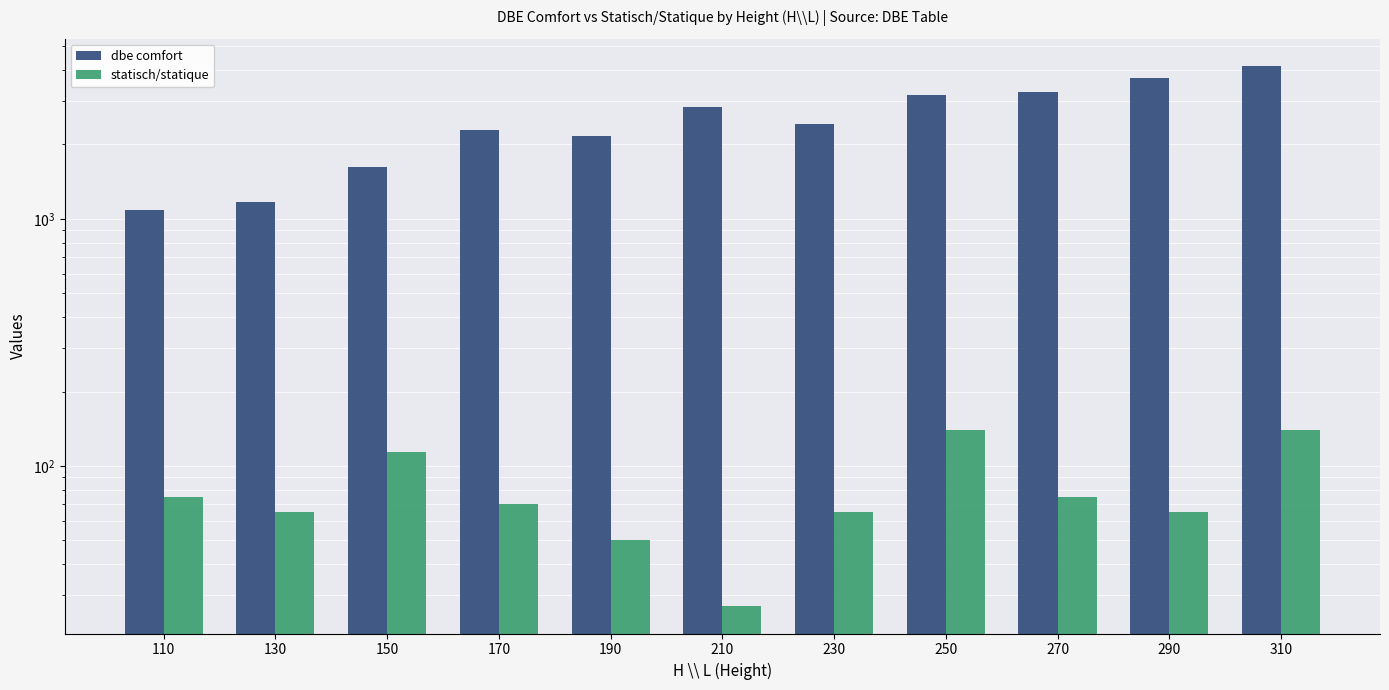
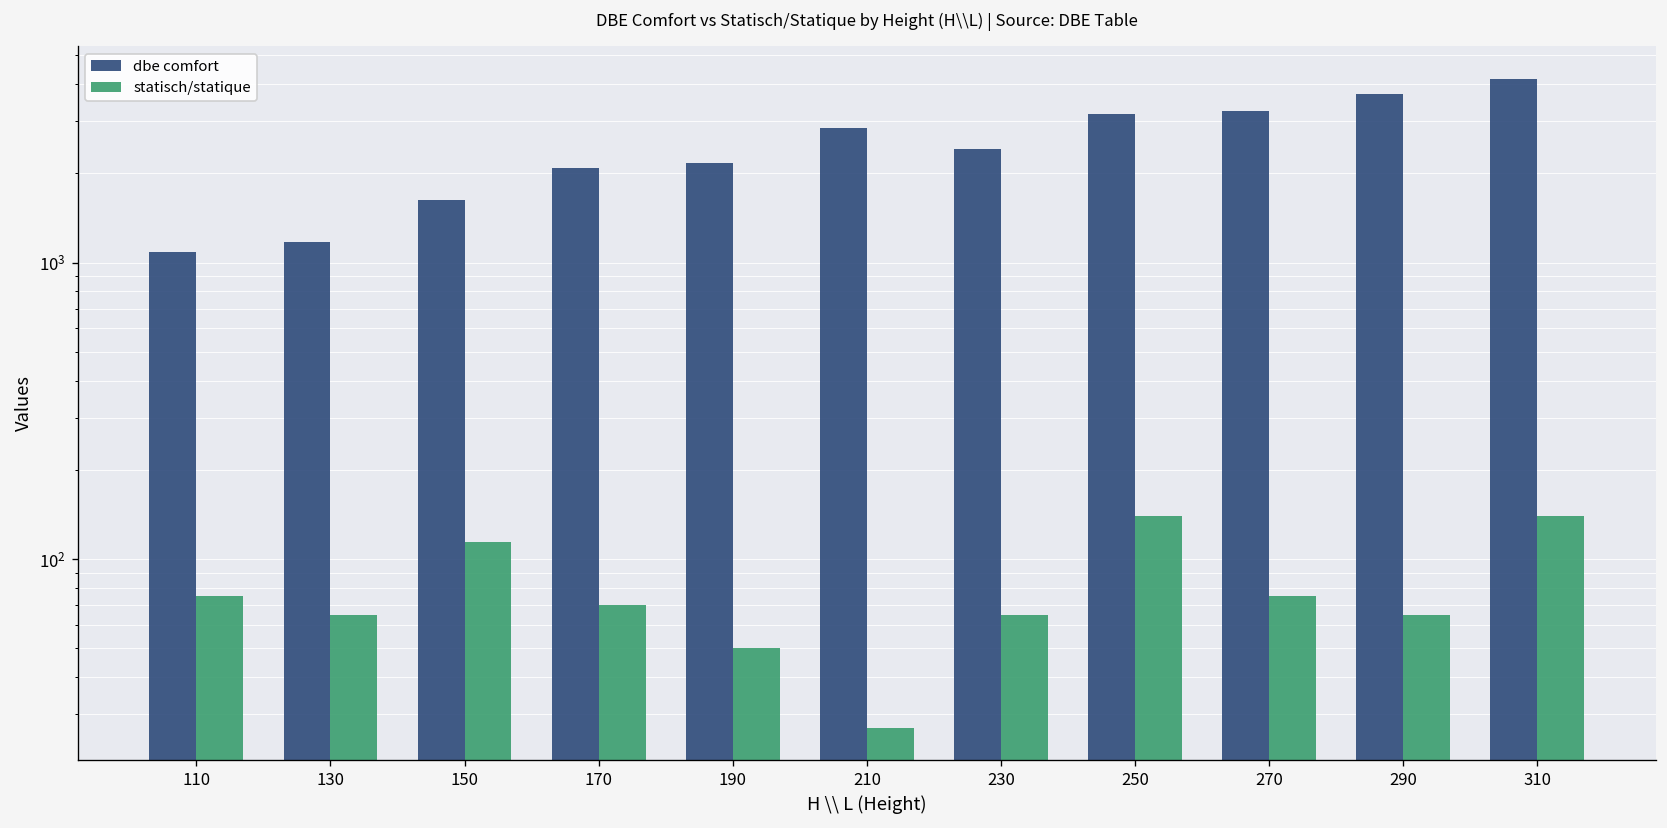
  {
    "dbe comfort": {
      "110": 1100,
      "130": 1200,
      "150": 1600,
-     "170": 2300,
+     "170": 2100,
      "190": 2200,
      "210": 2800,
      "230": 2400,
      "250": 3200,
      "270": 3300,
      "290": 3700,
      "310": 4200
    },
    "statisch/statique": {
      "110": 75,
      "130": 65,
      "150": 110,
      "170": 70,
      "190": 50,
      "210": 27,
      "230": 65,
      "250": 140,
      "270": 75,
      "290": 65,
      "310": 140
    }
  }
